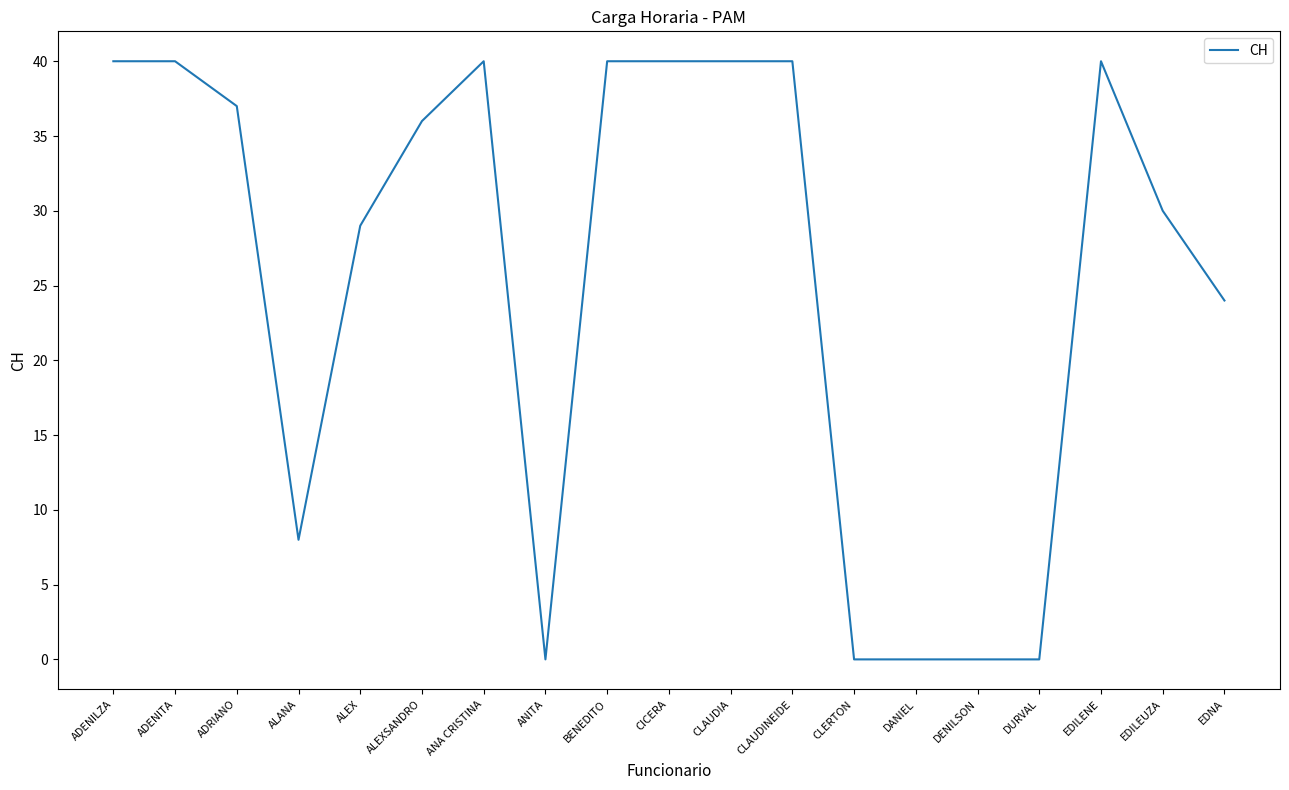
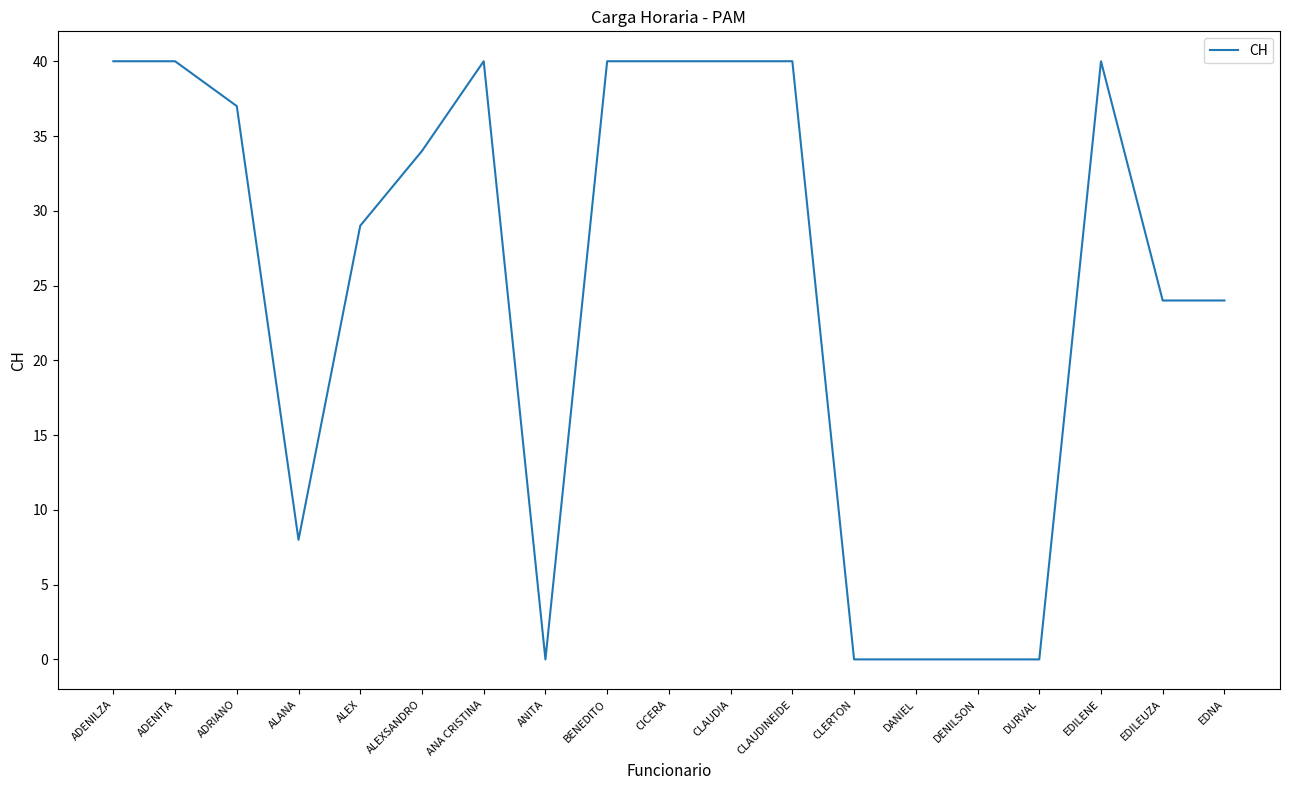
  {
    "ADENILZA": 40,
    "ADENITA": 40,
    "ADRIANO": 37,
    "ALANA": 8,
    "ALEX": 29,
-   "ALEXSANDRO": 36,
+   "ALEXSANDRO": 34,
    "ANA CRISTINA": 40,
    "ANITA": 0,
    "BENEDITO": 40,
    "CICERA": 40,
    "CLAUDIA": 40,
    "CLAUDINEIDE": 40,
    "CLERTON": 0,
    "DANIEL": 0,
    "DENILSON": 0,
    "DURVAL": 0,
    "EDILENE": 40,
-   "EDILEUZA": 30,
+   "EDILEUZA": 24,
    "EDNA": 24
  }
